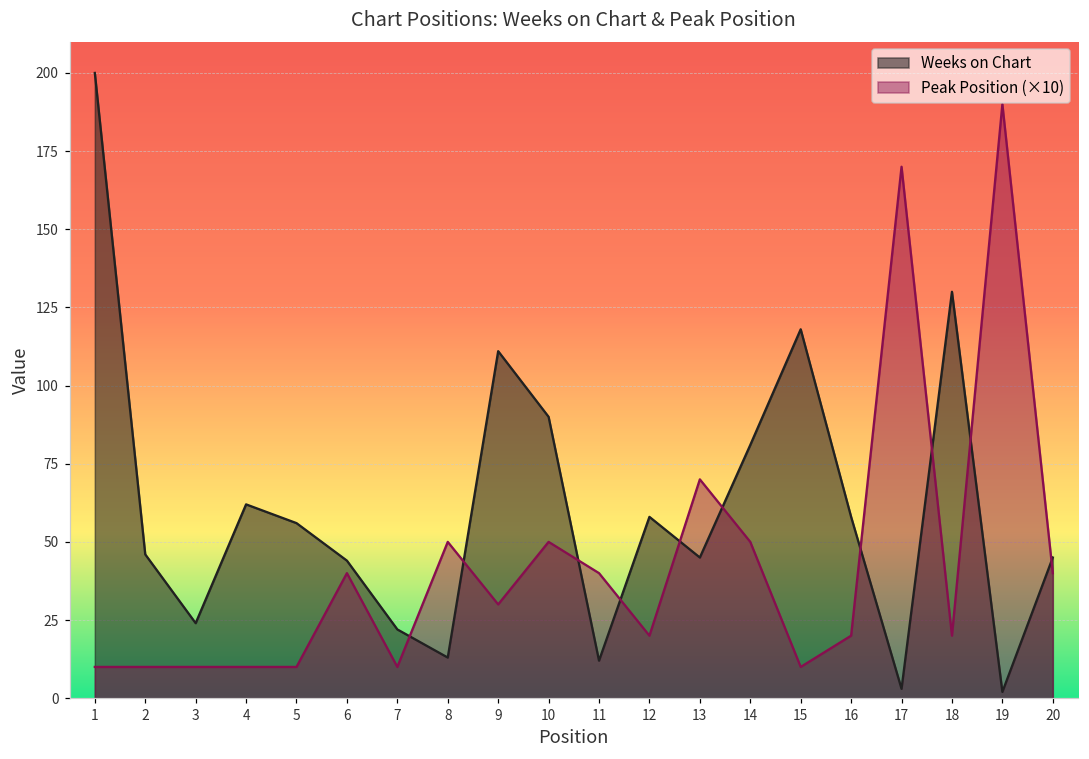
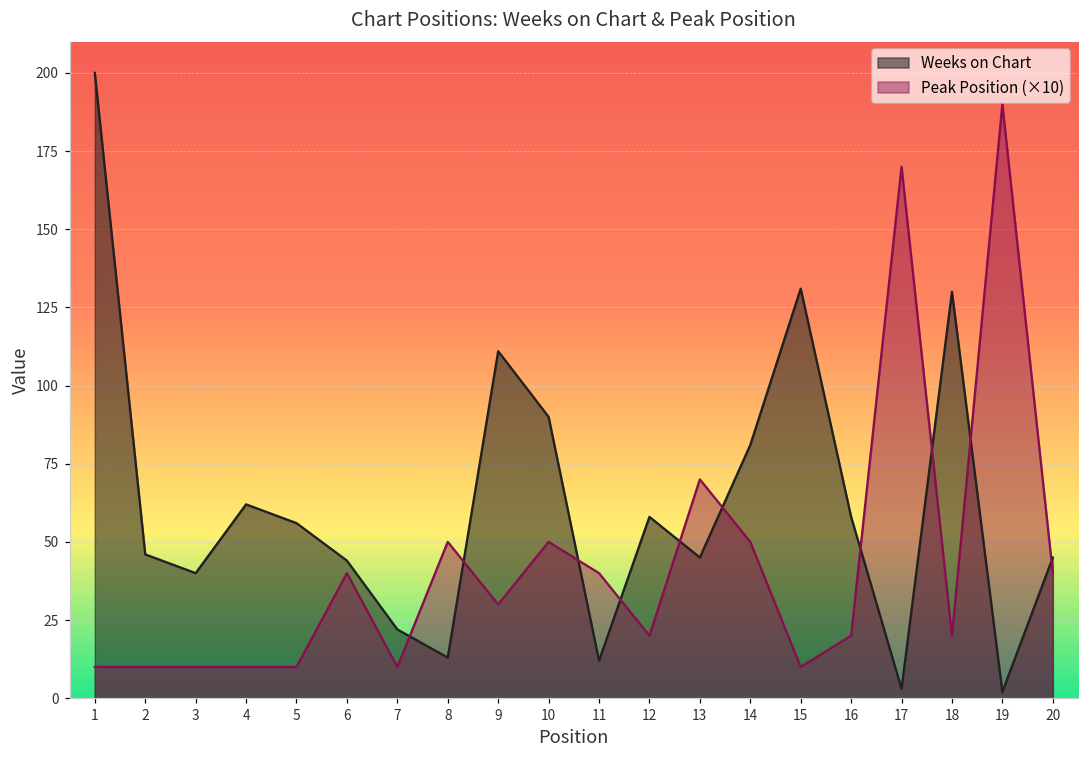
  {
    "Weeks on Chart": {
      "1": 200,
      "2": 46,
-     "3": 24,
+     "3": 40,
      "4": 62,
      "5": 56,
      "6": 44,
      "7": 22,
      "8": 13,
      "9": 111,
      "10": 90,
      "11": 12,
      "12": 58,
      "13": 45,
      "14": 81,
-     "15": 118,
+     "15": 131,
      "16": 58,
      "17": 3,
      "18": 130,
      "19": 2,
      "20": 45
    },
    "Peak Position (×10)": {
      "1": 10,
      "2": 10,
      "3": 10,
      "4": 10,
      "5": 10,
      "6": 40,
      "7": 10,
      "8": 50,
      "9": 30,
      "10": 50,
      "11": 40,
      "12": 20,
      "13": 70,
      "14": 50,
      "15": 10,
      "16": 20,
      "17": 170,
      "18": 20,
      "19": 190,
      "20": 40
    }
  }
